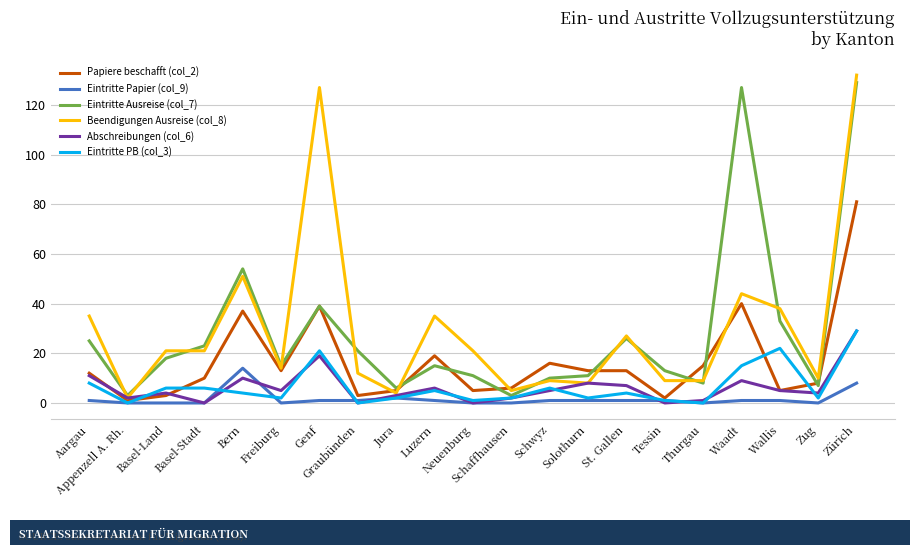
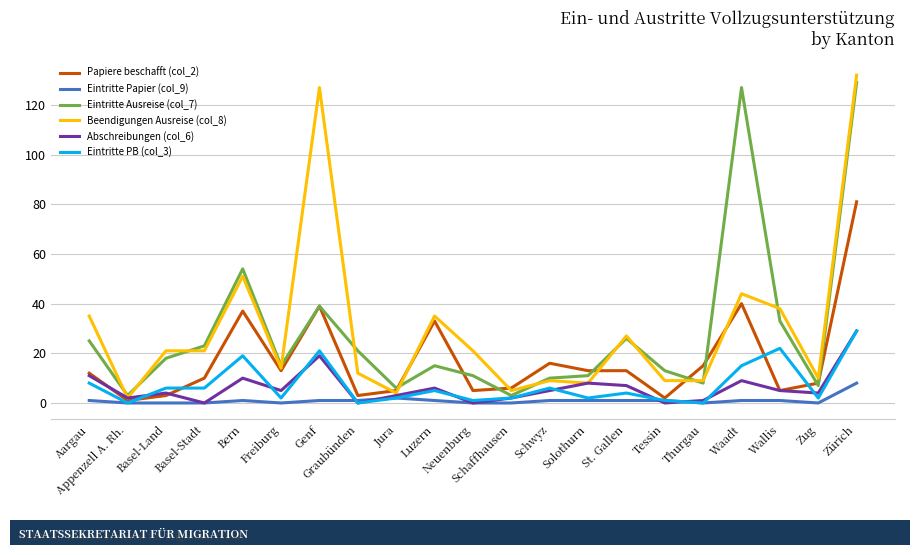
  {
    "Papiere beschafft (col_2)": {
      "Basel-Stadt": 10,
      "Bern": 37,
      "Graubünden": 3,
-     "Luzern": 19,
+     "Luzern": 33,
      "Neuenburg": 5,
      "Schwyz": 16,
      "Solothurn": 13,
      "St. Gallen": 13,
      "Thurgau": 15,
      "Waadt": 40,
      "Zürich": 81
    },
    "Eintritte Papier (col_9)": {
      "Aargau": 1,
      "Basel-Land": 0,
-     "Bern": 14,
+     "Bern": 1,
      "Freiburg": 0,
      "Genf": 1,
      "Luzern": 1,
      "Schaffhausen": 0,
      "Schwyz": 1,
      "St. Gallen": 1,
      "Waadt": 1,
      "Wallis": 1,
      "Zug": 0,
      "Zürich": 8
    },
    "Eintritte Ausreise (col_7)": {
      "Aargau": 25,
      "Basel-Land": 18,
      "Basel-Stadt": 23,
      "Bern": 54,
      "Graubünden": 21,
      "Luzern": 15,
      "Neuenburg": 11,
      "Solothurn": 11,
      "Tessin": 13,
      "Waadt": 127,
      "Wallis": 33,
      "Zürich": 129
    },
    "Beendigungen Ausreise (col_8)": {
      "Aargau": 35,
      "Basel-Land": 21,
      "Basel-Stadt": 21,
      "Bern": 51,
      "Genf": 127,
      "Graubünden": 12,
      "Luzern": 35,
      "Neuenburg": 21,
      "Tessin": 9,
      "Waadt": 44,
      "Wallis": 38,
      "Zug": 10,
      "Zürich": 132
    },
    "Abschreibungen (col_6)": {
      "Bern": 10,
      "Freiburg": 5,
      "Genf": 19,
      "St. Gallen": 7,
      "Waadt": 9,
      "Zug": 4
    },
    "Eintritte PB (col_3)": {
      "Aargau": 8,
      "Basel-Land": 6,
      "Basel-Stadt": 6,
-     "Bern": 4,
+     "Bern": 19,
      "Freiburg": 2,
      "Genf": 21,
      "St. Gallen": 4,
      "Waadt": 15,
      "Wallis": 22,
      "Zug": 2
    }
  }
